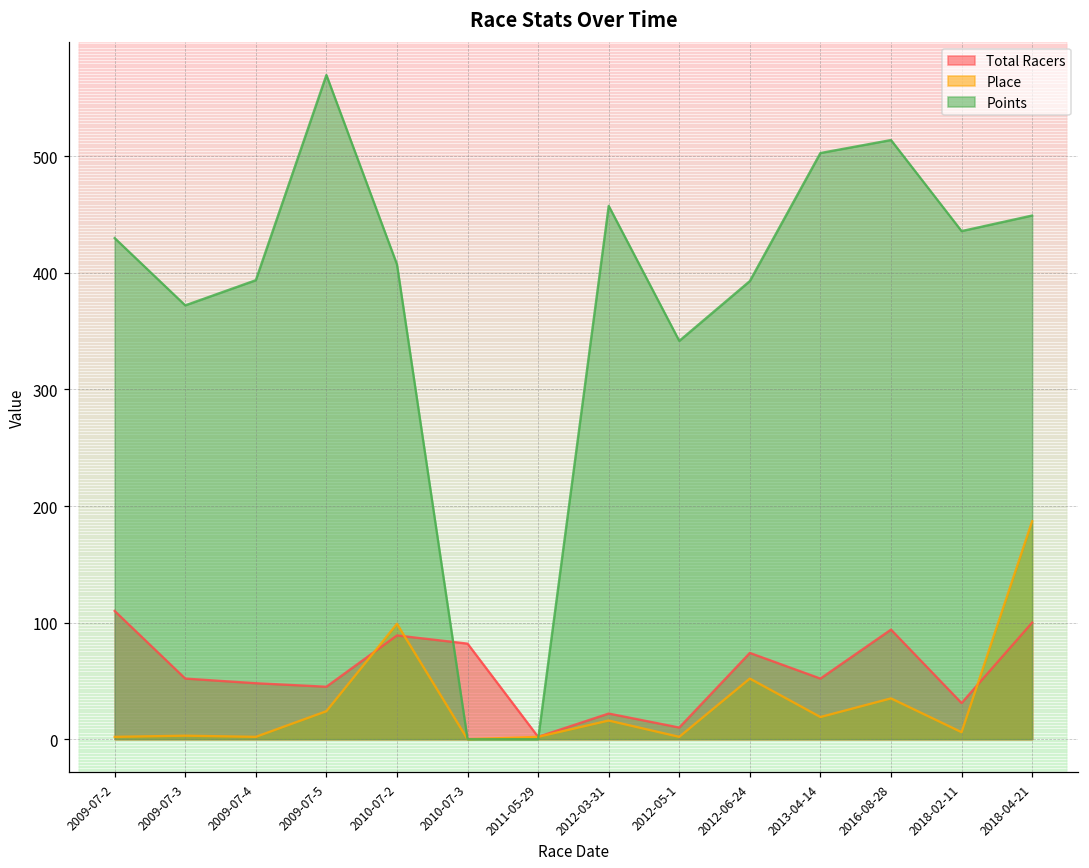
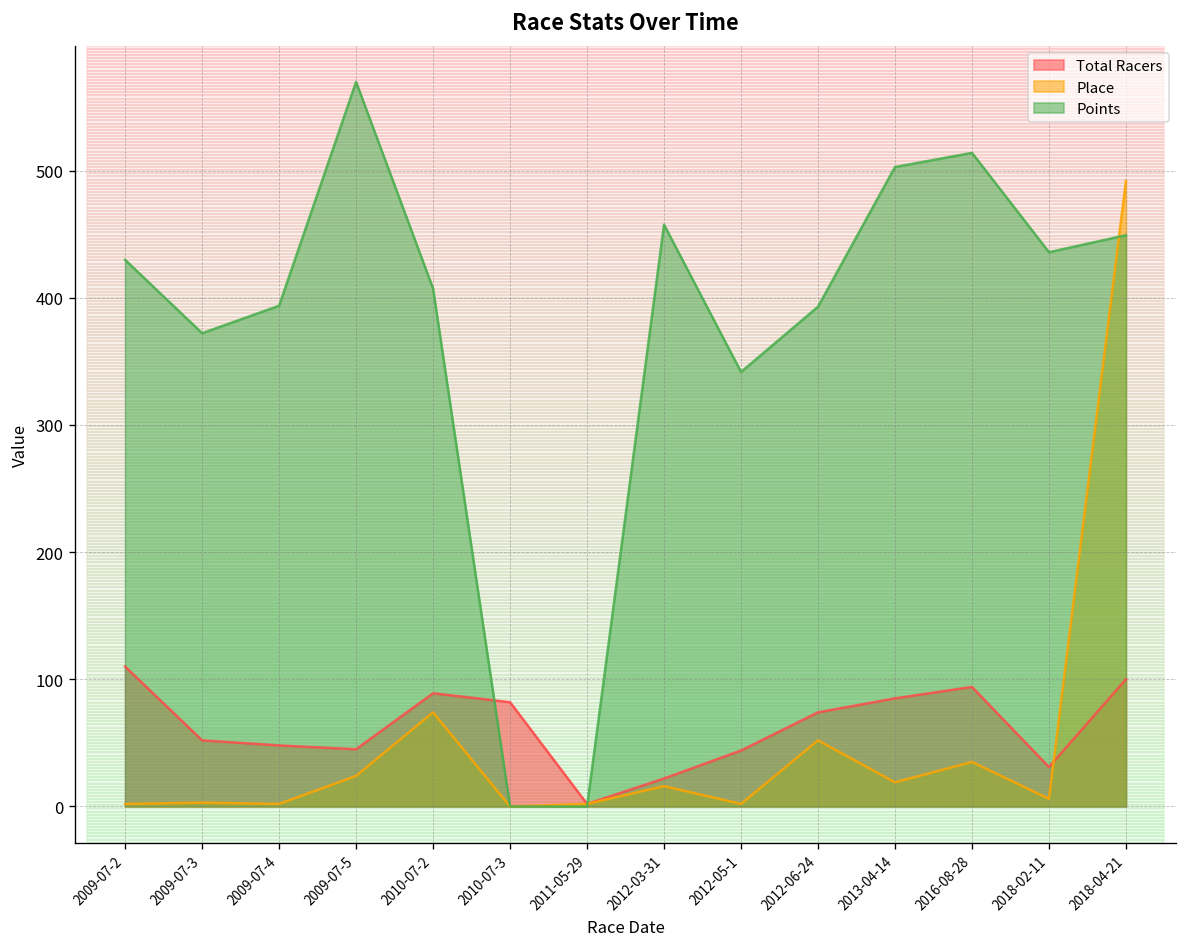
  {
    "Total Racers": {
      "2009-07-2": 110,
      "2009-07-3": 52,
      "2009-07-4": 48,
      "2009-07-5": 45,
      "2010-07-2": 89,
      "2010-07-3": 82,
      "2012-03-31": 22,
-     "2012-05-1": 10,
+     "2012-05-1": 44,
      "2012-06-24": 74,
-     "2013-04-14": 52,
+     "2013-04-14": 85,
      "2016-08-28": 94,
      "2018-02-11": 31,
      "2018-04-21": 100
    },
    "Place": {
      "2009-07-2": 2,
      "2009-07-3": 3,
      "2009-07-4": 2,
      "2009-07-5": 24,
-     "2010-07-2": 99,
+     "2010-07-2": 74,
      "2012-03-31": 16,
      "2012-05-1": 2,
      "2012-06-24": 52,
      "2013-04-14": 19,
      "2016-08-28": 35,
      "2018-02-11": 6,
-     "2018-04-21": 187
+     "2018-04-21": 492
    },
    "Points": {
      "2009-07-2": 430,
      "2009-07-3": 372,
      "2009-07-4": 394,
      "2009-07-5": 570,
      "2010-07-2": 407,
      "2012-03-31": 457,
      "2012-05-1": 342,
      "2012-06-24": 393,
      "2013-04-14": 503,
      "2016-08-28": 514,
      "2018-02-11": 436,
      "2018-04-21": 449
    }
  }
